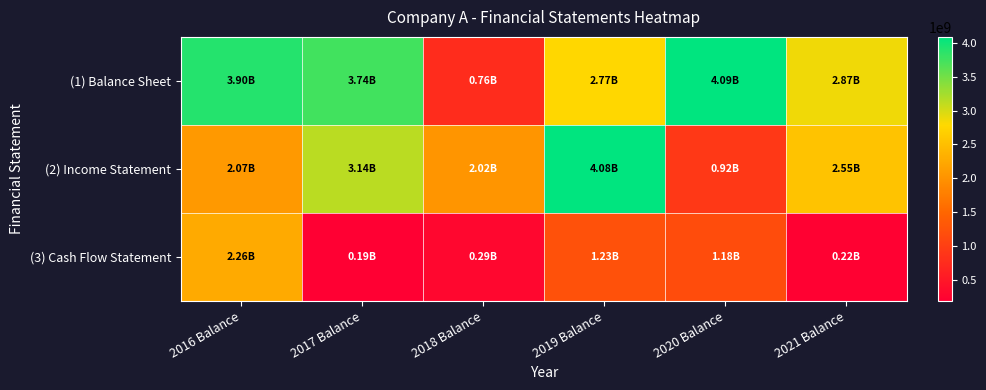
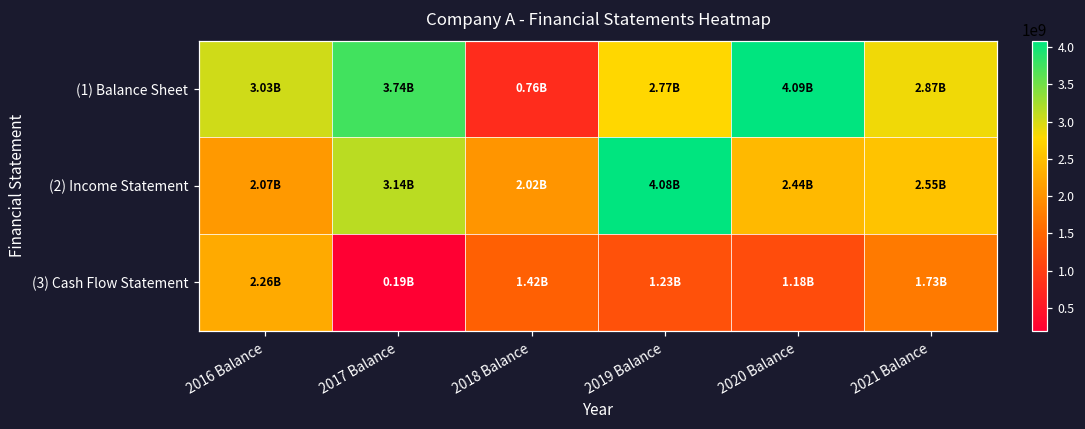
  {
    "(1) Balance Sheet": {
-     "2016 Balance": "3.90B",
+     "2016 Balance": "3.03B",
      "2017 Balance": "3.74B",
      "2018 Balance": "0.76B",
      "2019 Balance": "2.77B",
      "2020 Balance": "4.09B",
      "2021 Balance": "2.87B"
    },
    "(2) Income Statement": {
      "2016 Balance": "2.07B",
      "2017 Balance": "3.14B",
      "2018 Balance": "2.02B",
      "2019 Balance": "4.08B",
-     "2020 Balance": "0.92B",
+     "2020 Balance": "2.44B",
      "2021 Balance": "2.55B"
    },
    "(3) Cash Flow Statement": {
      "2016 Balance": "2.26B",
      "2017 Balance": "0.19B",
-     "2018 Balance": "0.29B",
+     "2018 Balance": "1.42B",
      "2019 Balance": "1.23B",
      "2020 Balance": "1.18B",
-     "2021 Balance": "0.22B"
+     "2021 Balance": "1.73B"
    }
  }
